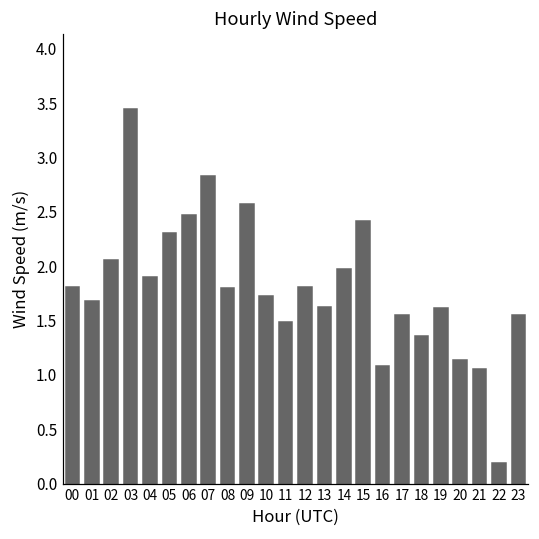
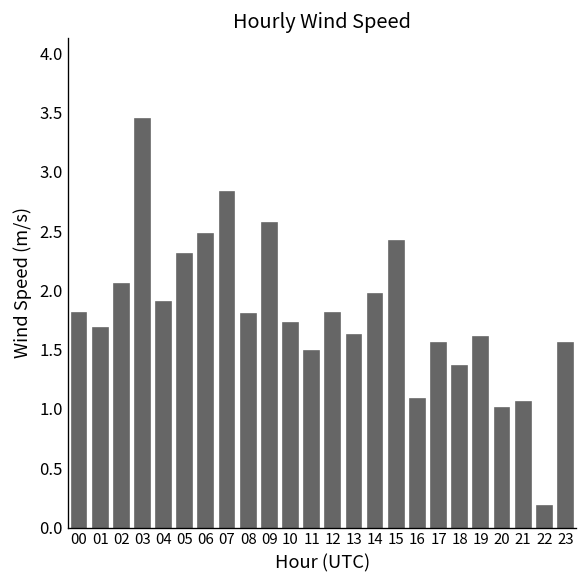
  {
    "00": 1.8,
    "01": 1.7,
    "02": 2.1,
    "03": 3.4,
    "04": 1.9,
    "05": 2.3,
    "06": 2.5,
    "07": 2.8,
    "08": 1.8,
    "09": 2.6,
    "10": 1.7,
    "11": 1.5,
    "12": 1.8,
    "13": 1.6,
    "14": 2.0,
    "15": 2.4,
    "16": 1.1,
    "17": 1.6,
    "18": 1.4,
    "19": 1.6,
-   "20": 1.1,
+   "20": 1.0,
    "21": 1.1,
    "22": 0.2,
    "23": 1.6
  }
